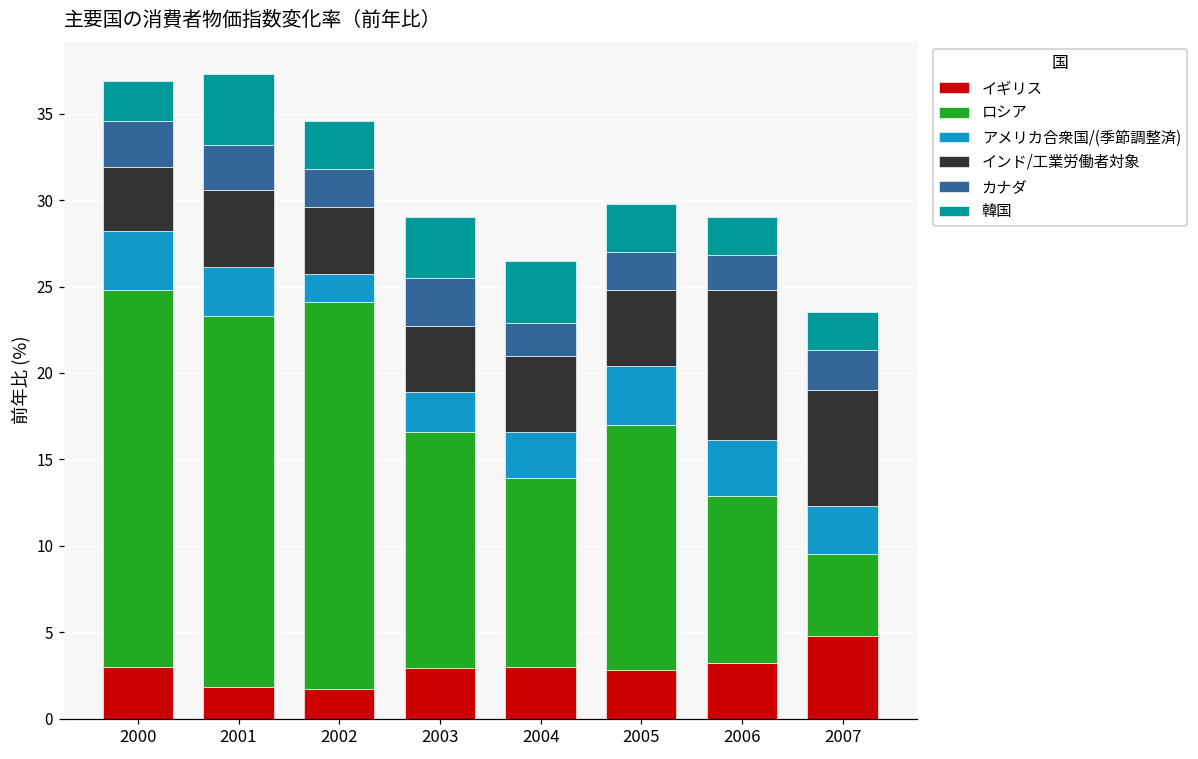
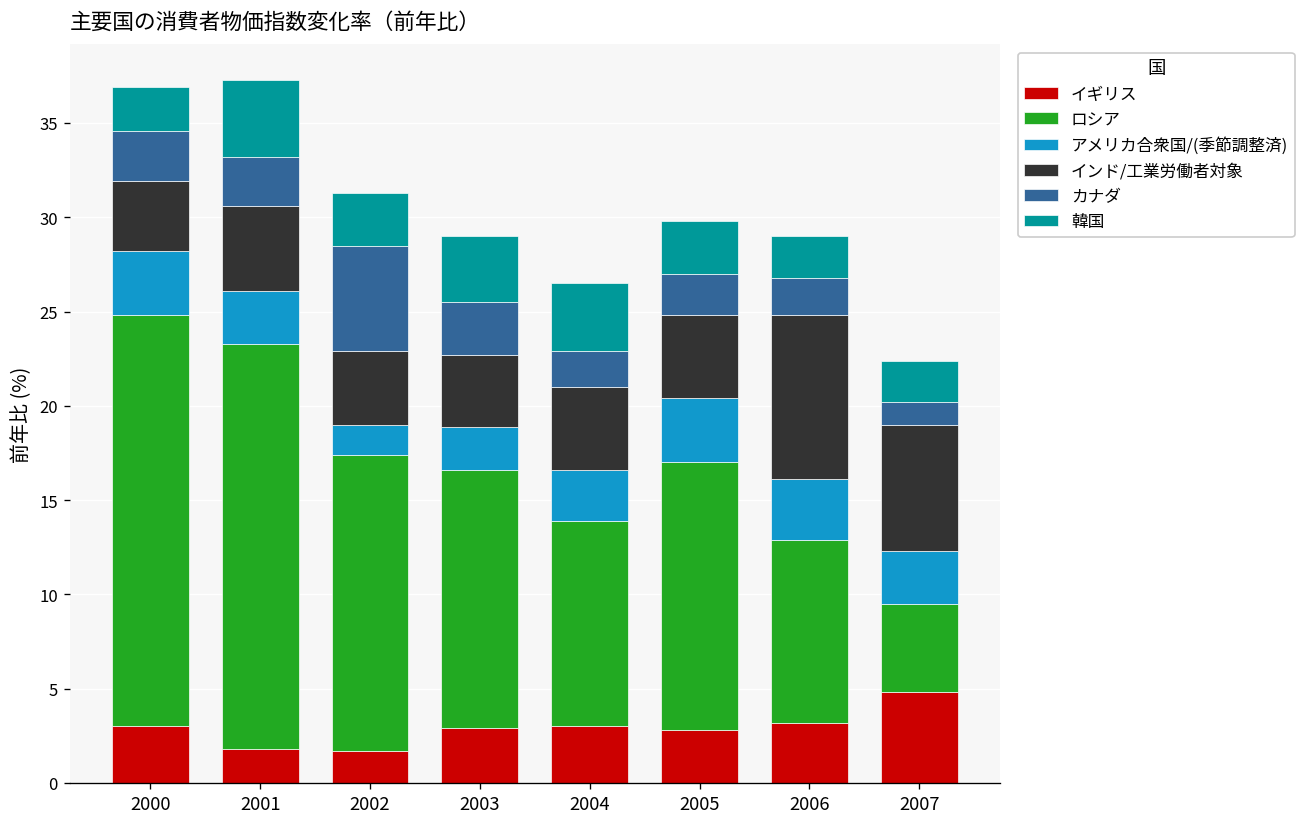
  {
    "イギリス": {
      "2000": 3.0,
      "2001": 1.8,
      "2002": 1.7,
      "2003": 2.9,
      "2004": 3.0,
      "2005": 2.8,
      "2006": 3.2,
      "2007": 4.8
    },
    "ロシア": {
      "2000": 21.8,
      "2001": 21.5,
-     "2002": 22.4,
+     "2002": 15.7,
      "2003": 13.7,
      "2004": 10.9,
      "2005": 14.2,
      "2006": 9.7,
      "2007": 4.7
    },
    "インド/工業労働者対象": {
      "2000": 3.7,
      "2001": 4.5,
      "2002": 3.9,
      "2003": 3.8,
      "2004": 4.4,
      "2005": 4.4,
      "2006": 8.7,
      "2007": 6.7
    },
    "カナダ": {
      "2000": 2.7,
      "2001": 2.6,
-     "2002": 2.2,
+     "2002": 5.6,
      "2003": 2.8,
      "2004": 1.9,
      "2005": 2.2,
      "2006": 2.0,
-     "2007": 2.3
+     "2007": 1.2
    }
  }
